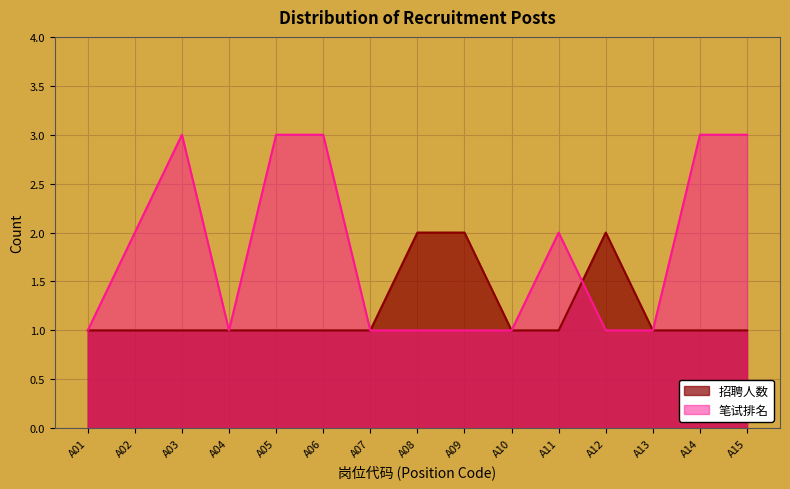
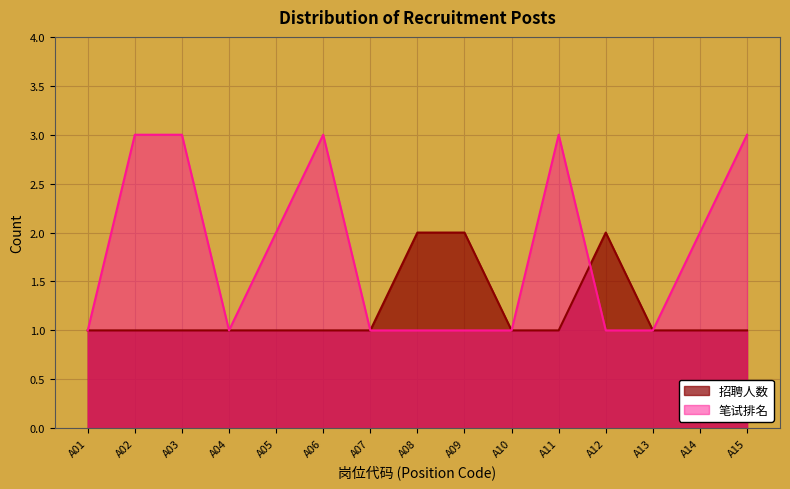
  {
    "招聘人数": {
      "A02": 1,
      "A03": 1,
      "A05": 1,
      "A06": 1,
      "A08": 2,
      "A09": 2,
      "A11": 1,
      "A12": 2,
      "A14": 1,
      "A15": 1
    },
    "笔试排名": {
-     "A02": 2,
+     "A02": 3,
      "A03": 3,
-     "A05": 3,
+     "A05": 2,
      "A06": 3,
      "A08": 1,
      "A09": 1,
-     "A11": 2,
+     "A11": 3,
      "A12": 1,
-     "A14": 3,
+     "A14": 2,
      "A15": 3
    }
  }
